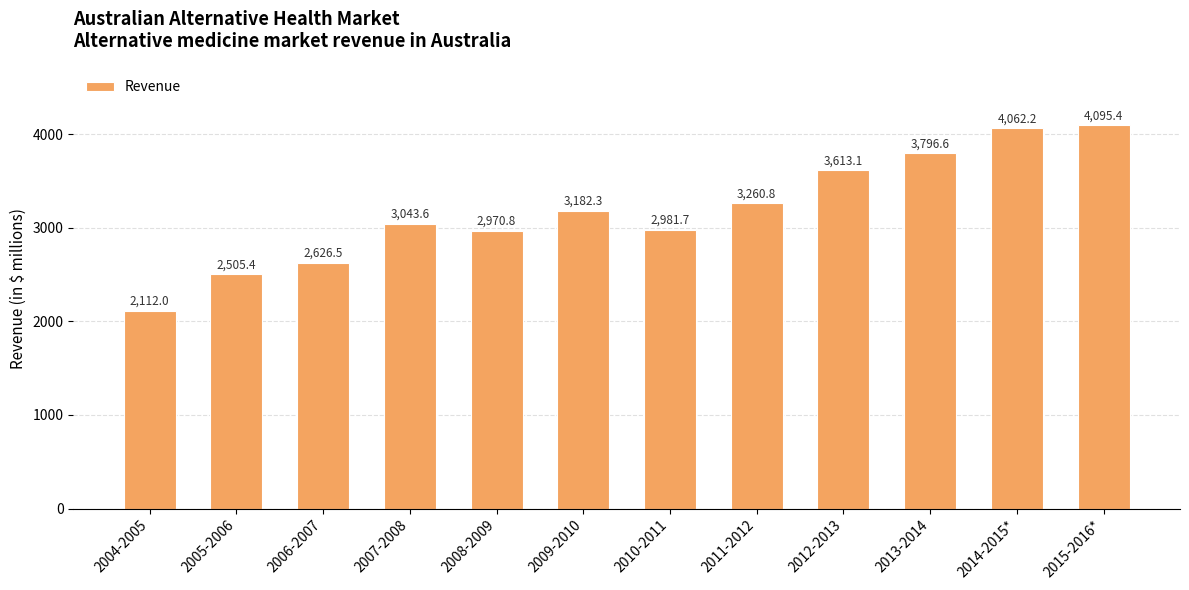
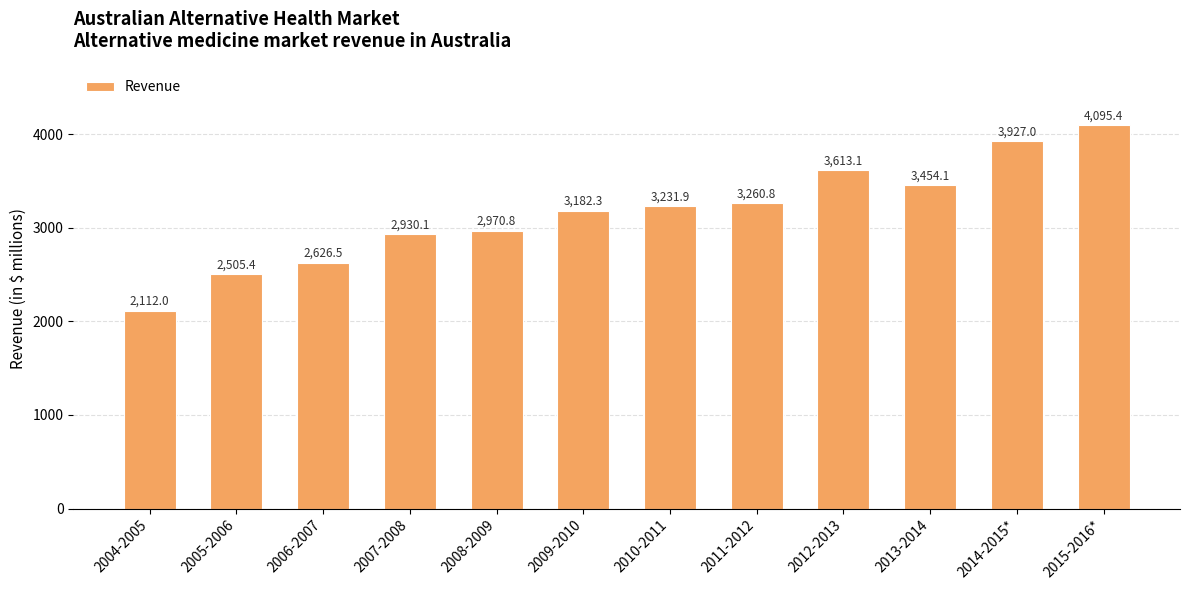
  {
    "2004-2005": "2,112.0",
    "2005-2006": "2,505.4",
    "2006-2007": "2,626.5",
-   "2007-2008": "3,043.6",
+   "2007-2008": "2,930.1",
    "2008-2009": "2,970.8",
    "2009-2010": "3,182.3",
-   "2010-2011": "2,981.7",
+   "2010-2011": "3,231.9",
    "2011-2012": "3,260.8",
    "2012-2013": "3,613.1",
-   "2013-2014": "3,796.6",
-   "2014-2015*": "4,062.2",
+   "2013-2014": "3,454.1",
+   "2014-2015*": "3,927.0",
    "2015-2016*": "4,095.4"
  }
